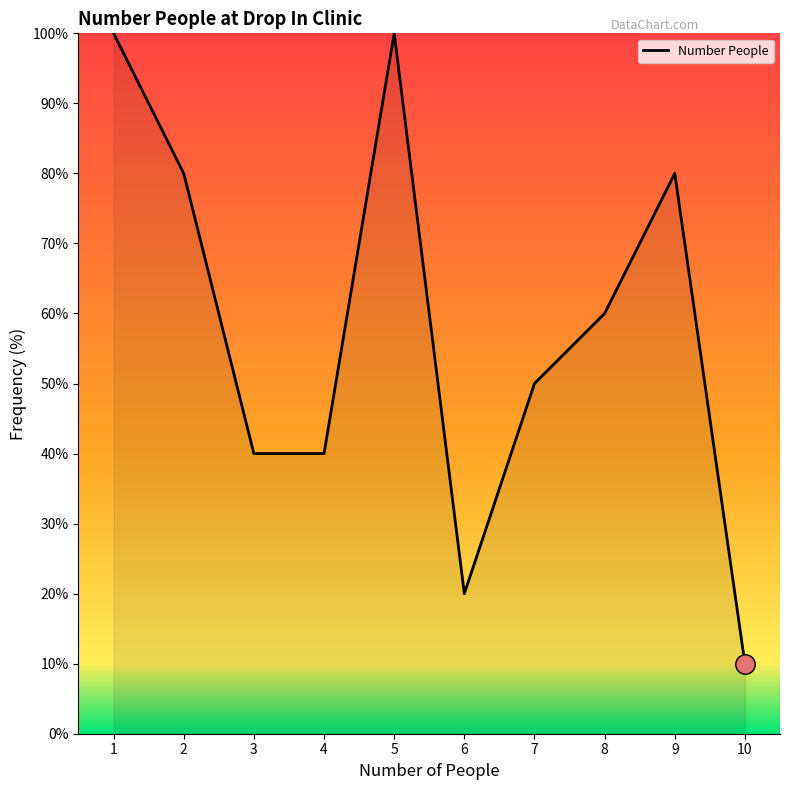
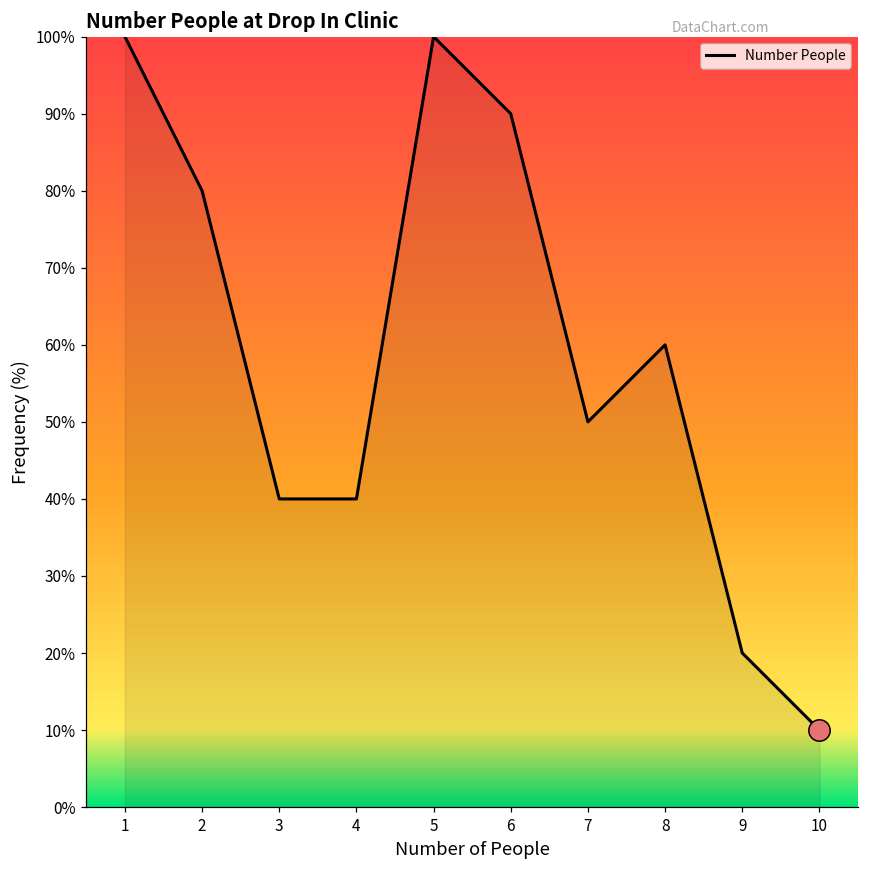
  {
    "Number People": {
      "1": "100%",
      "2": "80%",
      "3": "40%",
      "4": "40%",
      "5": "100%",
-     "6": "20%",
+     "6": "90%",
      "7": "50%",
      "8": "60%",
-     "9": "80%"
+     "9": "20%"
    }
  }
